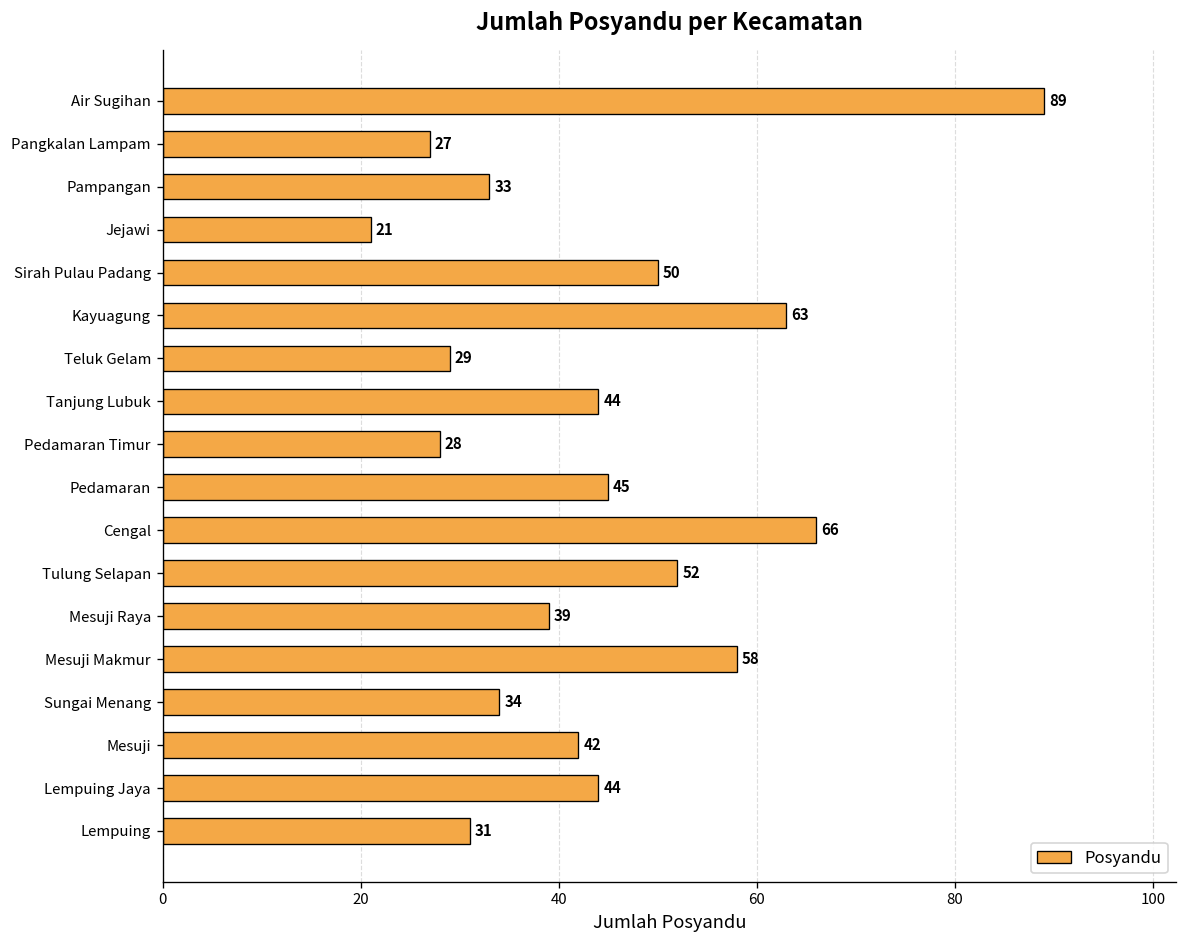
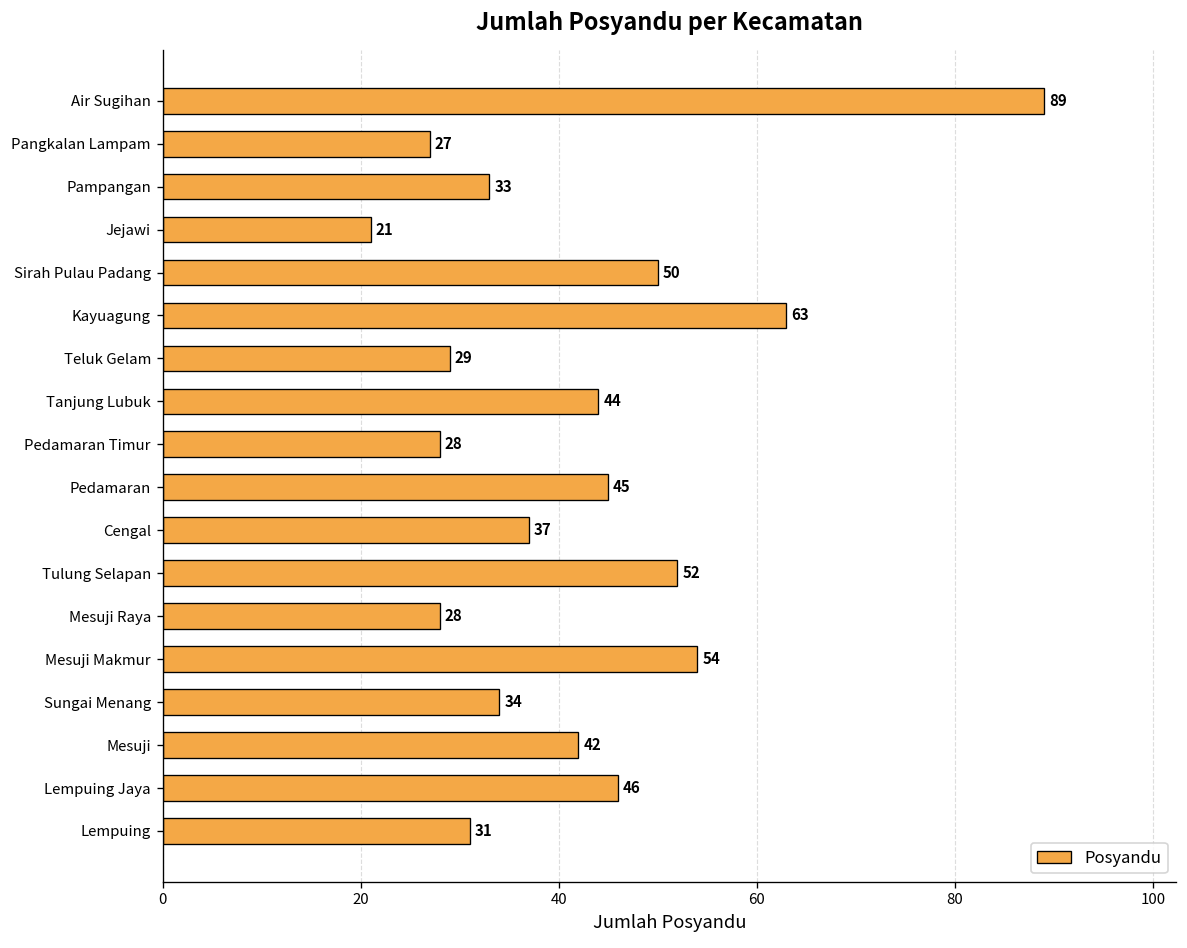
  {
    "Air Sugihan": 89,
    "Pangkalan Lampam": 27,
    "Pampangan": 33,
    "Jejawi": 21,
    "Sirah Pulau Padang": 50,
    "Kayuagung": 63,
    "Teluk Gelam": 29,
    "Tanjung Lubuk": 44,
    "Pedamaran Timur": 28,
    "Pedamaran": 45,
-   "Cengal": 66,
+   "Cengal": 37,
    "Tulung Selapan": 52,
-   "Mesuji Raya": 39,
-   "Mesuji Makmur": 58,
+   "Mesuji Raya": 28,
+   "Mesuji Makmur": 54,
    "Sungai Menang": 34,
    "Mesuji": 42,
-   "Lempuing Jaya": 44,
+   "Lempuing Jaya": 46,
    "Lempuing": 31
  }
